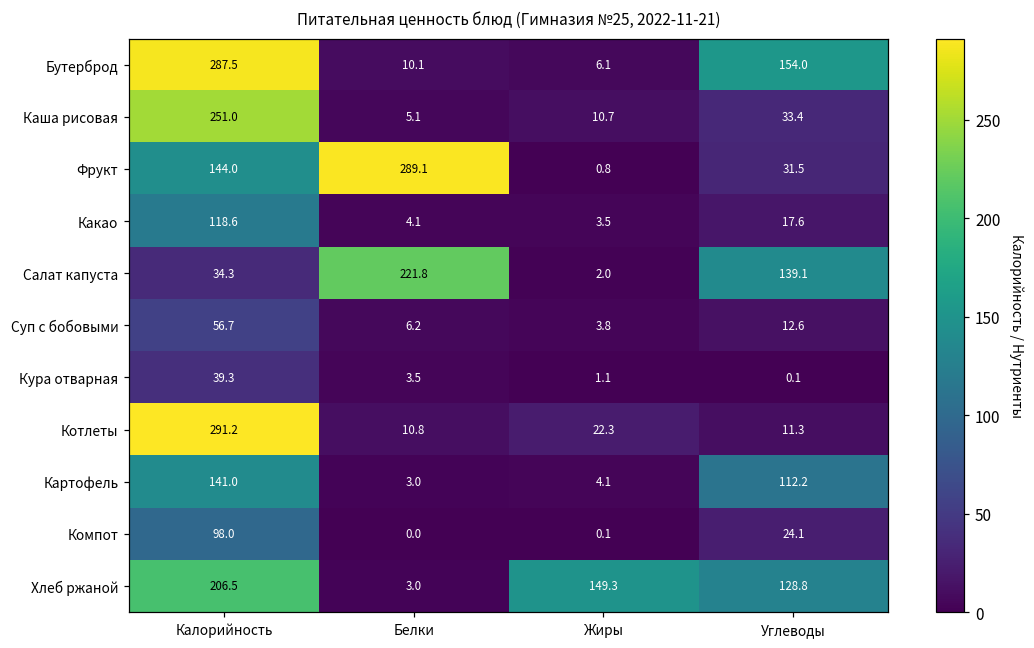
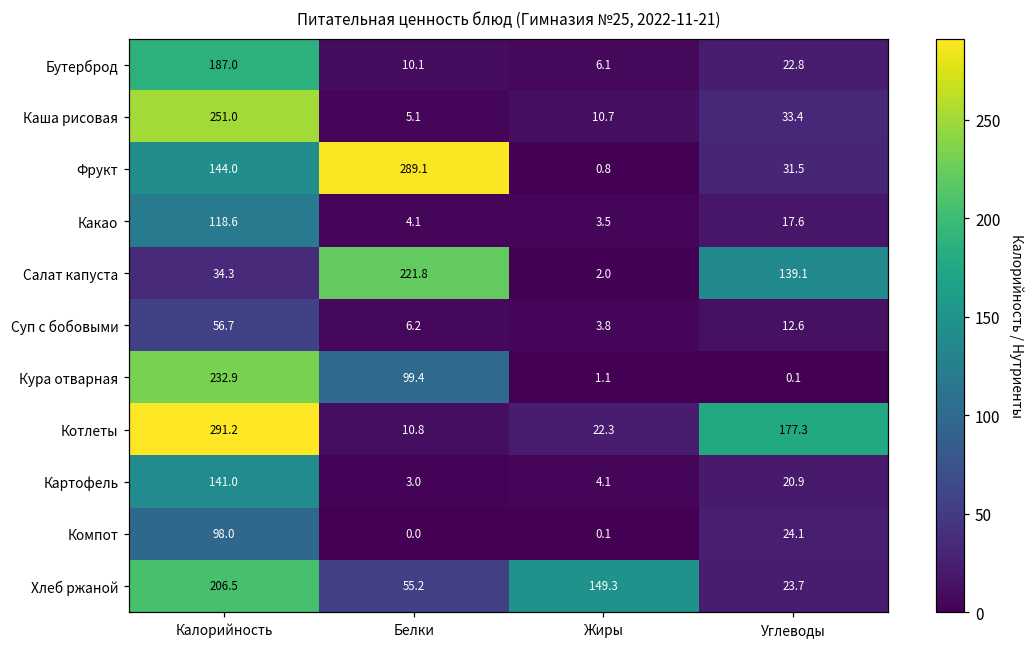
  {
    "Бутерброд": {
-     "Калорийность": 287.5,
+     "Калорийность": 187.0,
      "Белки": 10.1,
      "Жиры": 6.1,
-     "Углеводы": 154.0
+     "Углеводы": 22.8
    },
    "Каша рисовая": {
      "Калорийность": 251.0,
      "Белки": 5.1,
      "Жиры": 10.7,
      "Углеводы": 33.4
    },
    "Фрукт": {
      "Калорийность": 144.0,
      "Белки": 289.1,
      "Жиры": 0.8,
      "Углеводы": 31.5
    },
    "Какао": {
      "Калорийность": 118.6,
      "Белки": 4.1,
      "Жиры": 3.5,
      "Углеводы": 17.6
    },
    "Салат капуста": {
      "Калорийность": 34.3,
      "Белки": 221.8,
      "Жиры": 2.0,
      "Углеводы": 139.1
    },
    "Суп с бобовыми": {
      "Калорийность": 56.7,
      "Белки": 6.2,
      "Жиры": 3.8,
      "Углеводы": 12.6
    },
    "Кура отварная": {
-     "Калорийность": 39.3,
-     "Белки": 3.5,
+     "Калорийность": 232.9,
+     "Белки": 99.4,
      "Жиры": 1.1,
      "Углеводы": 0.1
    },
    "Котлеты": {
      "Калорийность": 291.2,
      "Белки": 10.8,
      "Жиры": 22.3,
-     "Углеводы": 11.3
+     "Углеводы": 177.3
    },
    "Картофель": {
      "Калорийность": 141.0,
      "Белки": 3.0,
      "Жиры": 4.1,
-     "Углеводы": 112.2
+     "Углеводы": 20.9
    },
    "Компот": {
      "Калорийность": 98.0,
      "Белки": 0.0,
      "Жиры": 0.1,
      "Углеводы": 24.1
    },
    "Хлеб ржаной": {
      "Калорийность": 206.5,
-     "Белки": 3.0,
+     "Белки": 55.2,
      "Жиры": 149.3,
-     "Углеводы": 128.8
+     "Углеводы": 23.7
    }
  }
